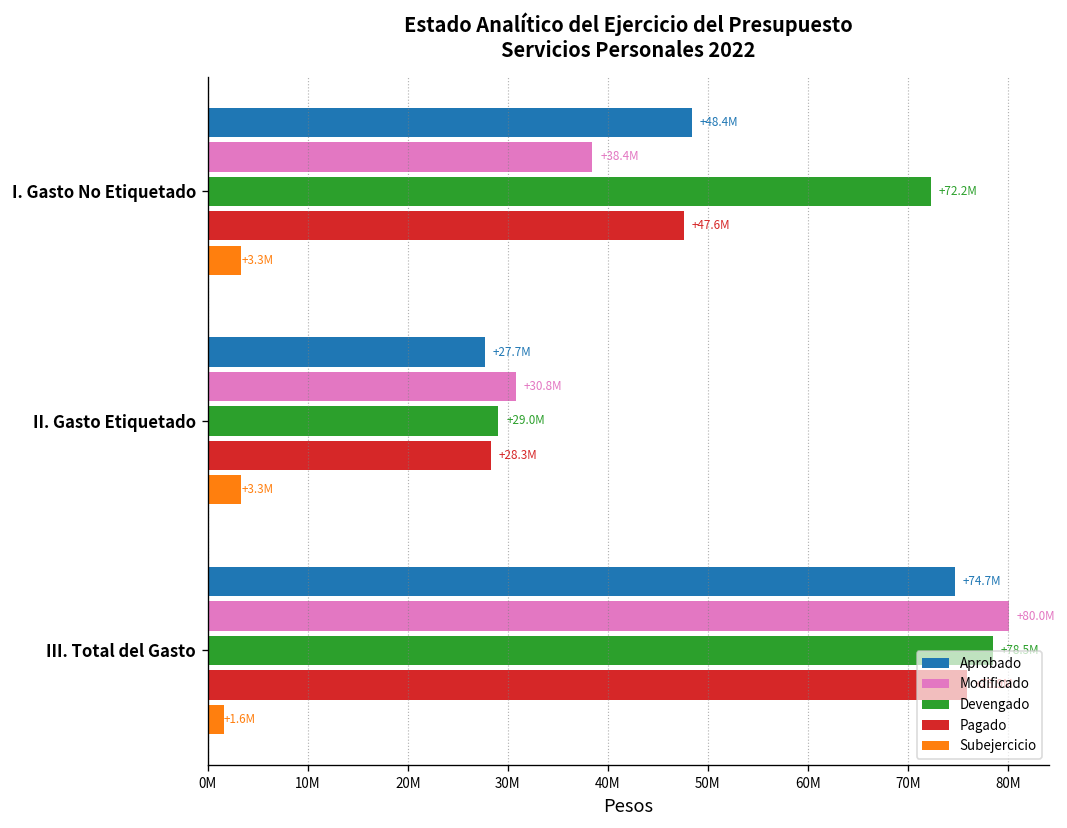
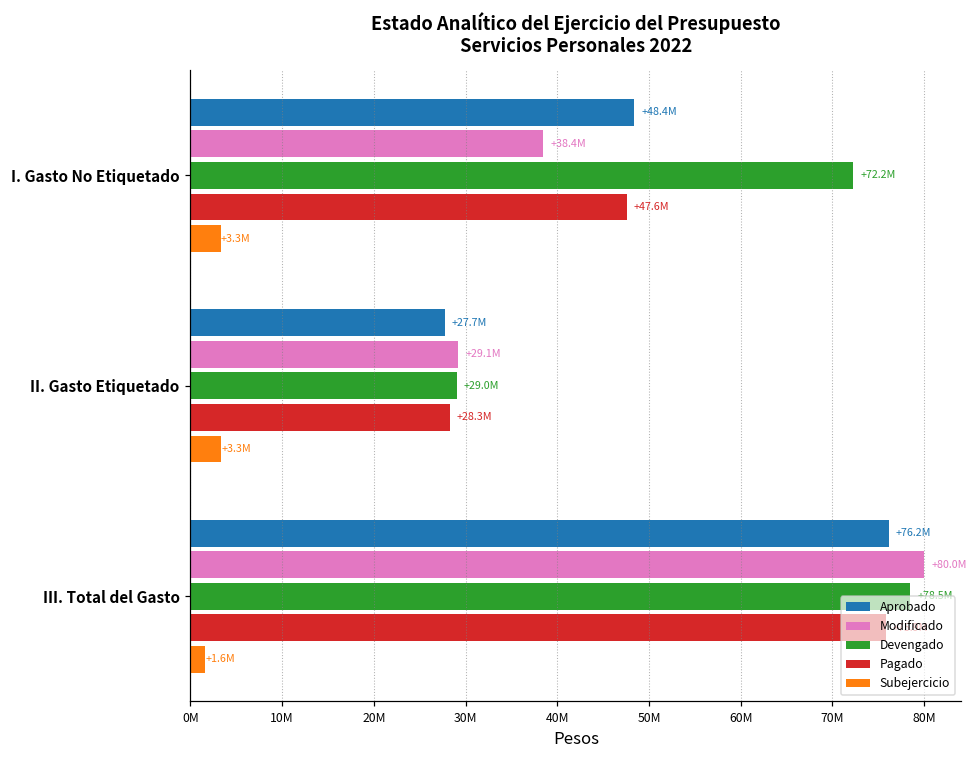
  {
    "Aprobado": {
      "I. Gasto No Etiquetado": "+48.4M",
      "II. Gasto Etiquetado": "+27.7M",
-     "III. Total del Gasto": "+74.7M"
+     "III. Total del Gasto": "+76.2M"
    },
    "Modificado": {
      "I. Gasto No Etiquetado": "+38.4M",
-     "II. Gasto Etiquetado": "+30.8M",
+     "II. Gasto Etiquetado": "+29.1M",
      "III. Total del Gasto": "+80.0M"
    },
    "Devengado": {
      "I. Gasto No Etiquetado": "+72.2M",
      "II. Gasto Etiquetado": "+29.0M",
      "III. Total del Gasto": "+78.5M"
    },
    "Pagado": {
      "I. Gasto No Etiquetado": "+47.6M",
      "II. Gasto Etiquetado": "+28.3M"
    },
    "Subejercicio": {
      "I. Gasto No Etiquetado": "+3.3M",
      "II. Gasto Etiquetado": "+3.3M",
      "III. Total del Gasto": "+1.6M"
    }
  }
